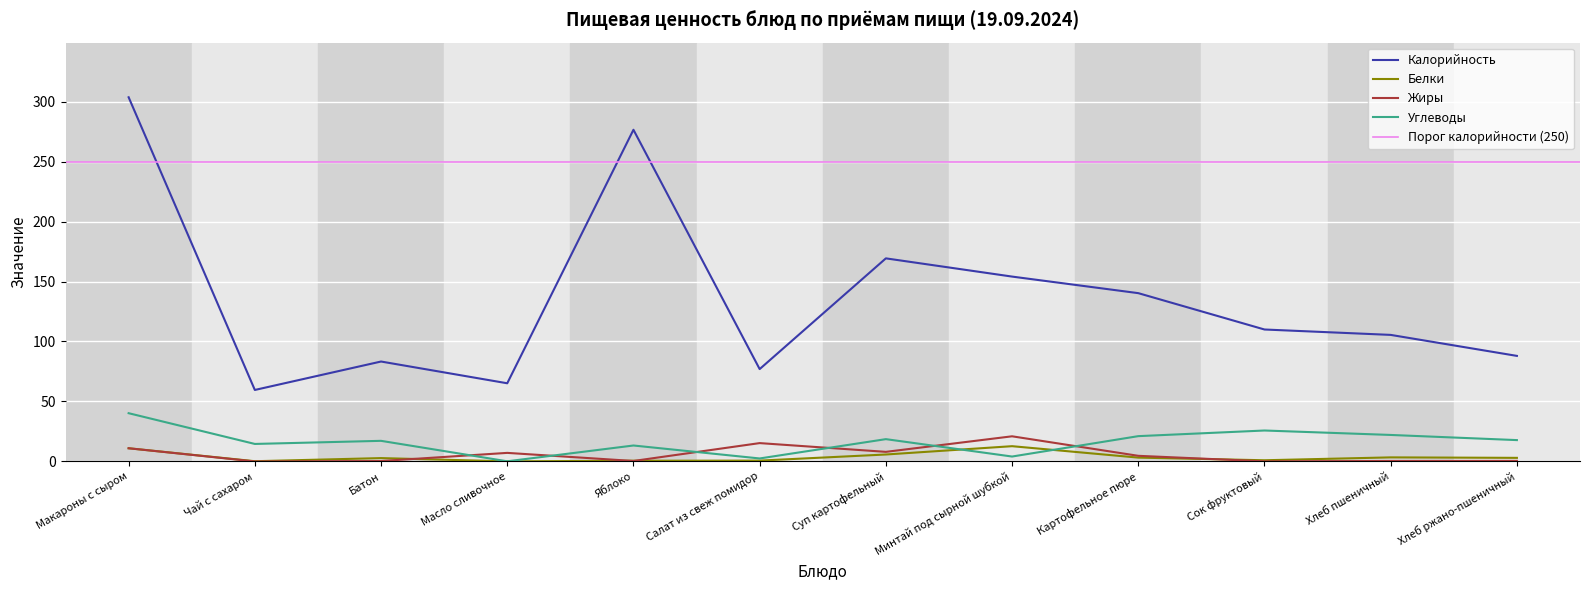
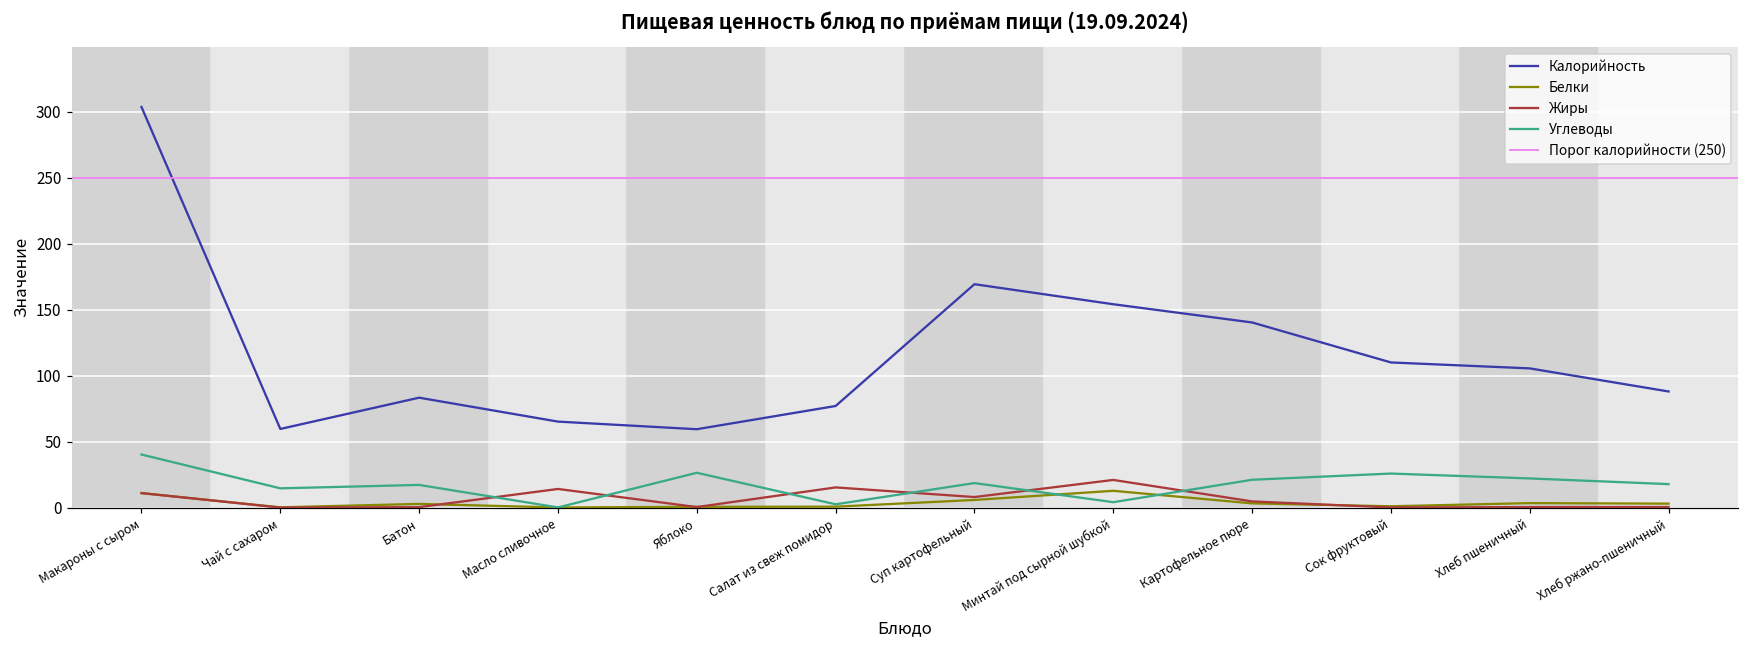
  {
    "Калорийность": {
      "Макароны с сыром": 304,
      "Чай с сахаром": 60,
      "Батон": 83,
      "Масло сливочное": 65,
-     "Яблоко": 277,
+     "Яблоко": 59,
      "Салат из свеж помидор": 77,
      "Суп картофельный": 169,
      "Минтай под сырной шубкой": 154,
      "Картофельное пюре": 140,
      "Сок фруктовый": 110,
      "Хлеб пшеничный": 106,
      "Хлеб ржано-пшеничный": 88
    },
    "Белки": {
      "Батон": 3,
      "Суп картофельный": 6,
      "Минтай под сырной шубкой": 13,
      "Хлеб пшеничный": 3,
      "Хлеб ржано-пшеничный": 3
    },
    "Жиры": {
      "Батон": 0,
-     "Масло сливочное": 7,
+     "Масло сливочное": 14,
      "Салат из свеж помидор": 15,
      "Суп картофельный": 8,
      "Минтай под сырной шубкой": 21,
      "Хлеб пшеничный": 0,
      "Хлеб ржано-пшеничный": 1
    },
    "Углеводы": {
      "Макароны с сыром": 40,
      "Чай с сахаром": 15,
      "Батон": 17,
-     "Яблоко": 13,
+     "Яблоко": 26,
      "Суп картофельный": 19,
      "Минтай под сырной шубкой": 4,
      "Картофельное пюре": 21,
      "Сок фруктовый": 26,
      "Хлеб пшеничный": 22,
      "Хлеб ржано-пшеничный": 18
    }
  }
